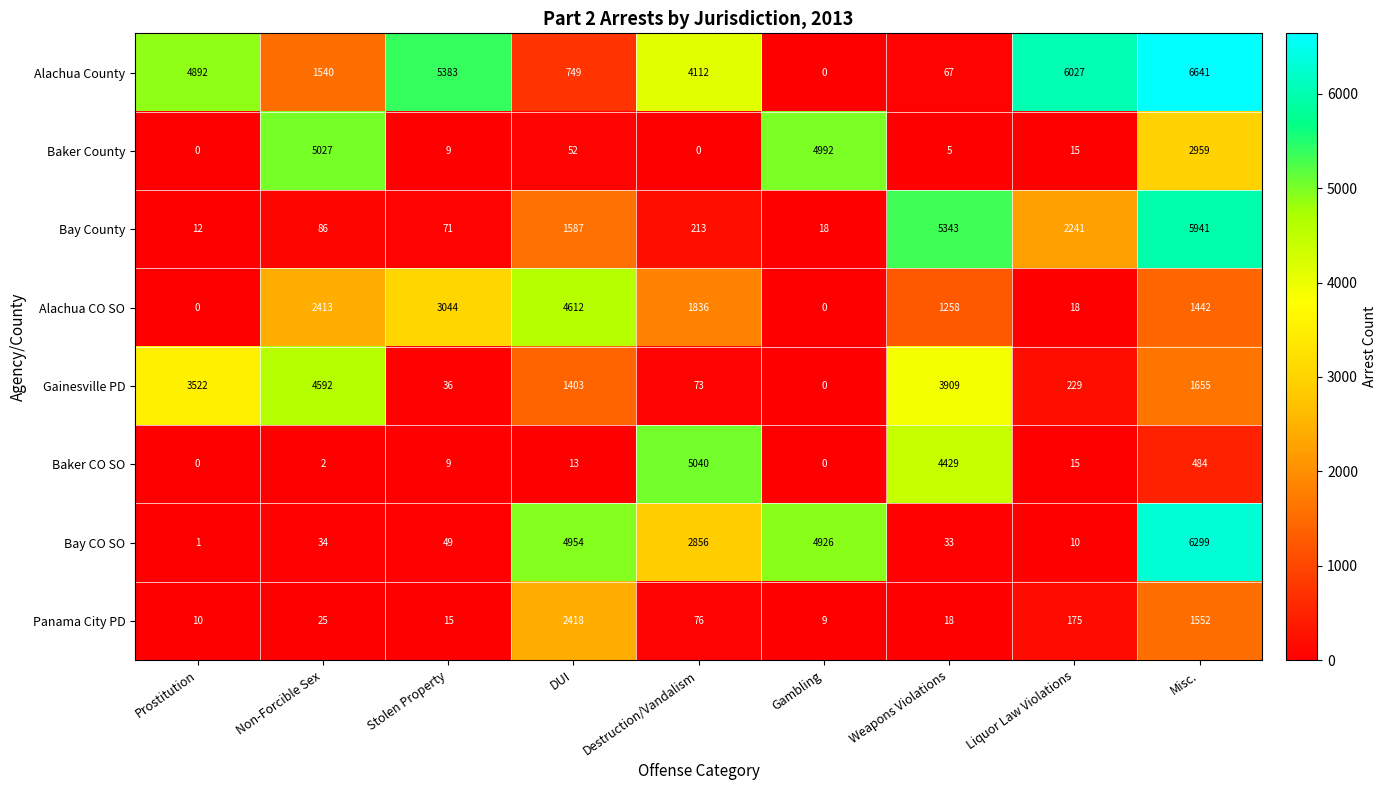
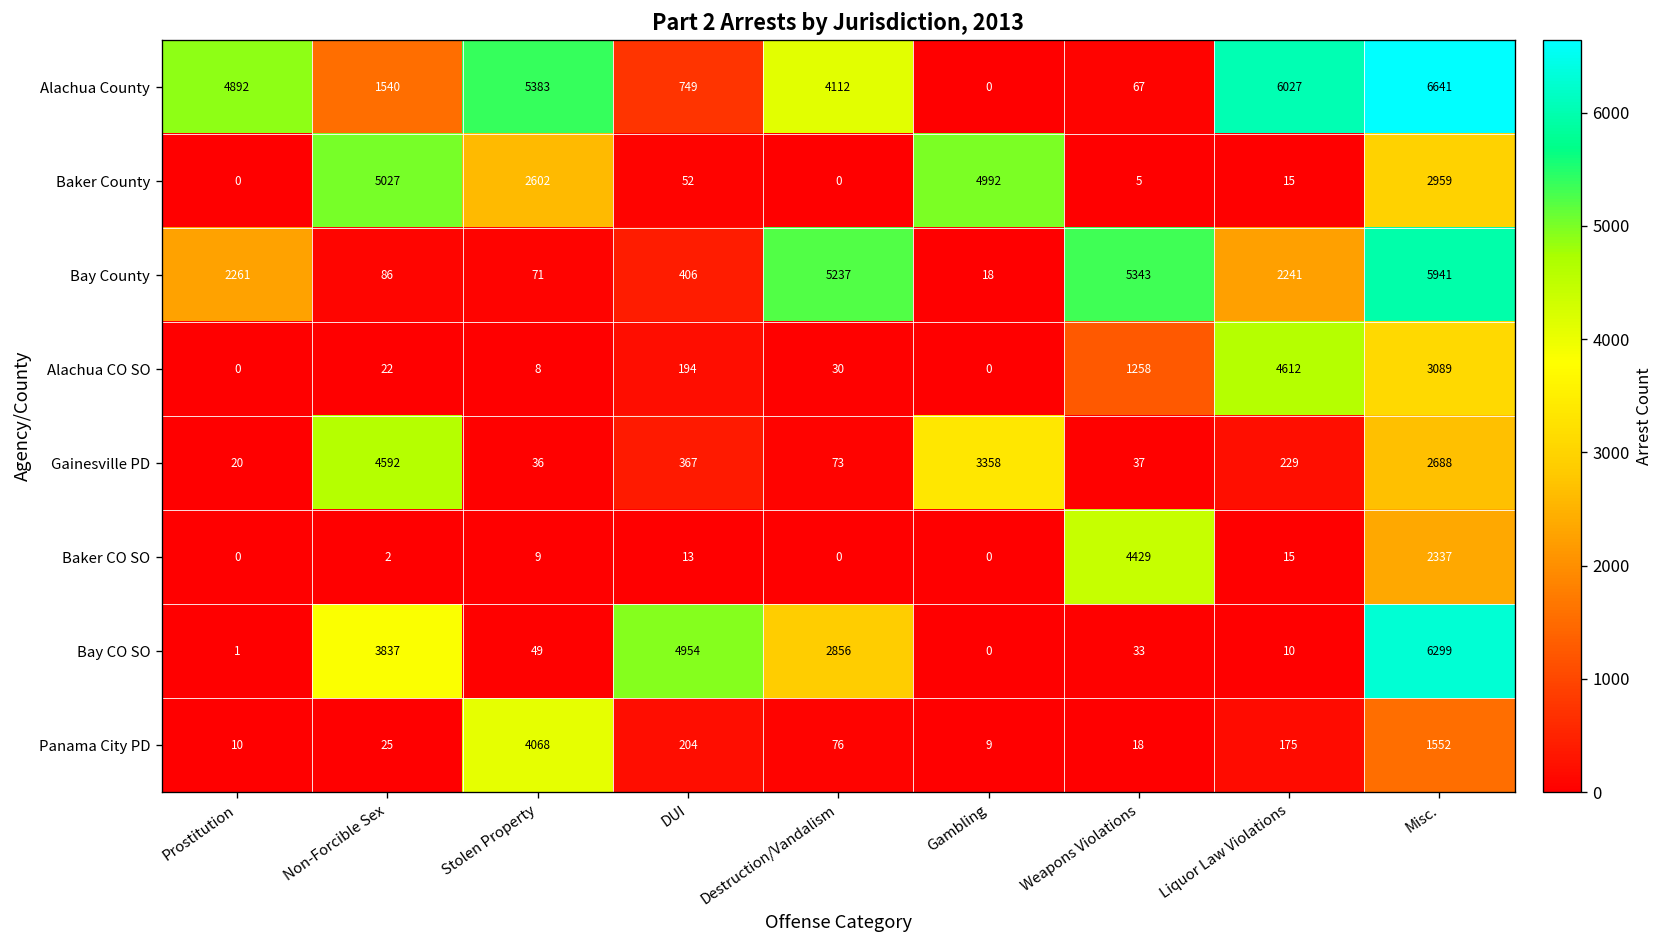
  {
    "Alachua County": {
      "Prostitution": 4892,
      "Non-Forcible Sex": 1540,
      "Stolen Property": 5383,
      "DUI": 749,
      "Destruction/Vandalism": 4112,
      "Gambling": 0,
      "Weapons Violations": 67,
      "Liquor Law Violations": 6027,
      "Misc.": 6641
    },
    "Baker County": {
      "Prostitution": 0,
      "Non-Forcible Sex": 5027,
-     "Stolen Property": 9,
+     "Stolen Property": 2602,
      "DUI": 52,
      "Destruction/Vandalism": 0,
      "Gambling": 4992,
      "Weapons Violations": 5,
      "Liquor Law Violations": 15,
      "Misc.": 2959
    },
    "Bay County": {
-     "Prostitution": 12,
+     "Prostitution": 2261,
      "Non-Forcible Sex": 86,
      "Stolen Property": 71,
-     "DUI": 1587,
-     "Destruction/Vandalism": 213,
+     "DUI": 406,
+     "Destruction/Vandalism": 5237,
      "Gambling": 18,
      "Weapons Violations": 5343,
      "Liquor Law Violations": 2241,
      "Misc.": 5941
    },
    "Alachua CO SO": {
      "Prostitution": 0,
-     "Non-Forcible Sex": 2413,
-     "Stolen Property": 3044,
-     "DUI": 4612,
-     "Destruction/Vandalism": 1836,
+     "Non-Forcible Sex": 22,
+     "Stolen Property": 8,
+     "DUI": 194,
+     "Destruction/Vandalism": 30,
      "Gambling": 0,
      "Weapons Violations": 1258,
-     "Liquor Law Violations": 18,
-     "Misc.": 1442
+     "Liquor Law Violations": 4612,
+     "Misc.": 3089
    },
    "Gainesville PD": {
-     "Prostitution": 3522,
+     "Prostitution": 20,
      "Non-Forcible Sex": 4592,
      "Stolen Property": 36,
-     "DUI": 1403,
+     "DUI": 367,
      "Destruction/Vandalism": 73,
-     "Gambling": 0,
-     "Weapons Violations": 3909,
+     "Gambling": 3358,
+     "Weapons Violations": 37,
      "Liquor Law Violations": 229,
-     "Misc.": 1655
+     "Misc.": 2688
    },
    "Baker CO SO": {
      "Prostitution": 0,
      "Non-Forcible Sex": 2,
      "Stolen Property": 9,
      "DUI": 13,
-     "Destruction/Vandalism": 5040,
+     "Destruction/Vandalism": 0,
      "Gambling": 0,
      "Weapons Violations": 4429,
      "Liquor Law Violations": 15,
-     "Misc.": 484
+     "Misc.": 2337
    },
    "Bay CO SO": {
      "Prostitution": 1,
-     "Non-Forcible Sex": 34,
+     "Non-Forcible Sex": 3837,
      "Stolen Property": 49,
      "DUI": 4954,
      "Destruction/Vandalism": 2856,
-     "Gambling": 4926,
+     "Gambling": 0,
      "Weapons Violations": 33,
      "Liquor Law Violations": 10,
      "Misc.": 6299
    },
    "Panama City PD": {
      "Prostitution": 10,
      "Non-Forcible Sex": 25,
-     "Stolen Property": 15,
-     "DUI": 2418,
+     "Stolen Property": 4068,
+     "DUI": 204,
      "Destruction/Vandalism": 76,
      "Gambling": 9,
      "Weapons Violations": 18,
      "Liquor Law Violations": 175,
      "Misc.": 1552
    }
  }
